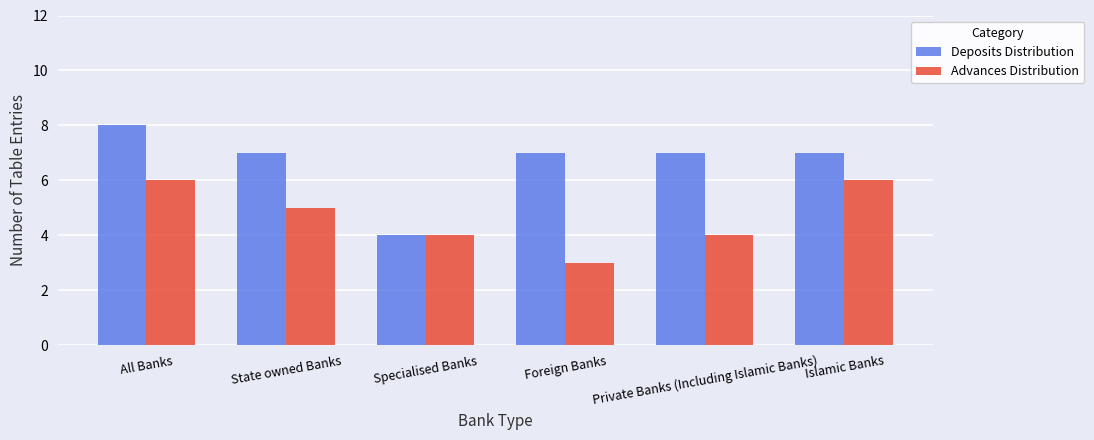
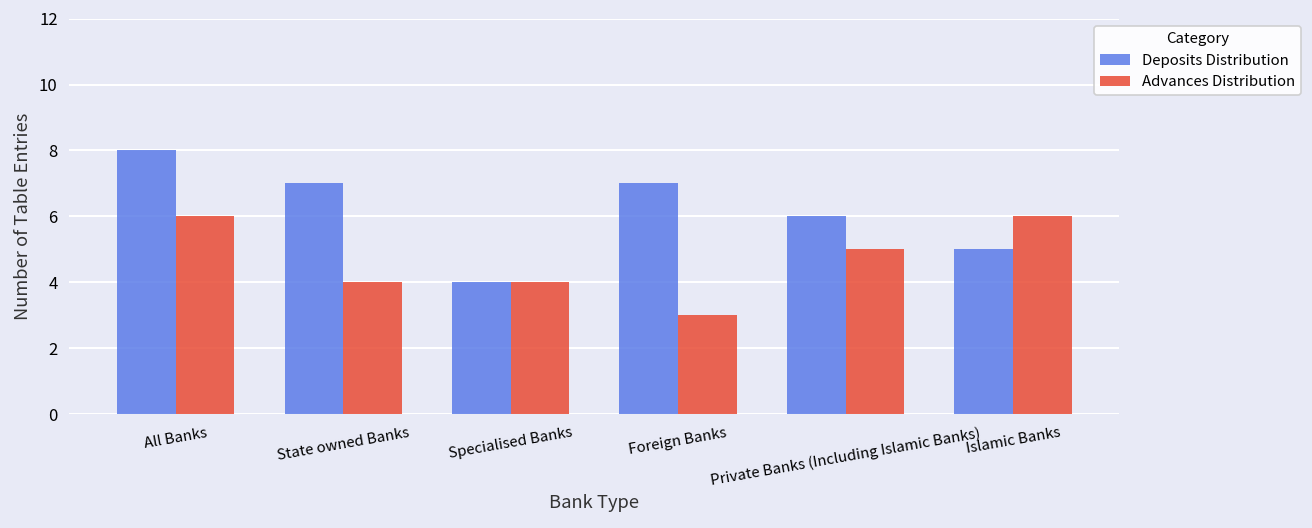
  {
    "Deposits Distribution": {
      "All Banks": 8,
      "State owned Banks": 7,
      "Specialised Banks": 4,
      "Foreign Banks": 7,
-     "Private Banks (Including Islamic Banks)": 7,
-     "Islamic Banks": 7
+     "Private Banks (Including Islamic Banks)": 6,
+     "Islamic Banks": 5
    },
    "Advances Distribution": {
      "All Banks": 6,
-     "State owned Banks": 5,
+     "State owned Banks": 4,
      "Specialised Banks": 4,
      "Foreign Banks": 3,
-     "Private Banks (Including Islamic Banks)": 4,
+     "Private Banks (Including Islamic Banks)": 5,
      "Islamic Banks": 6
    }
  }
